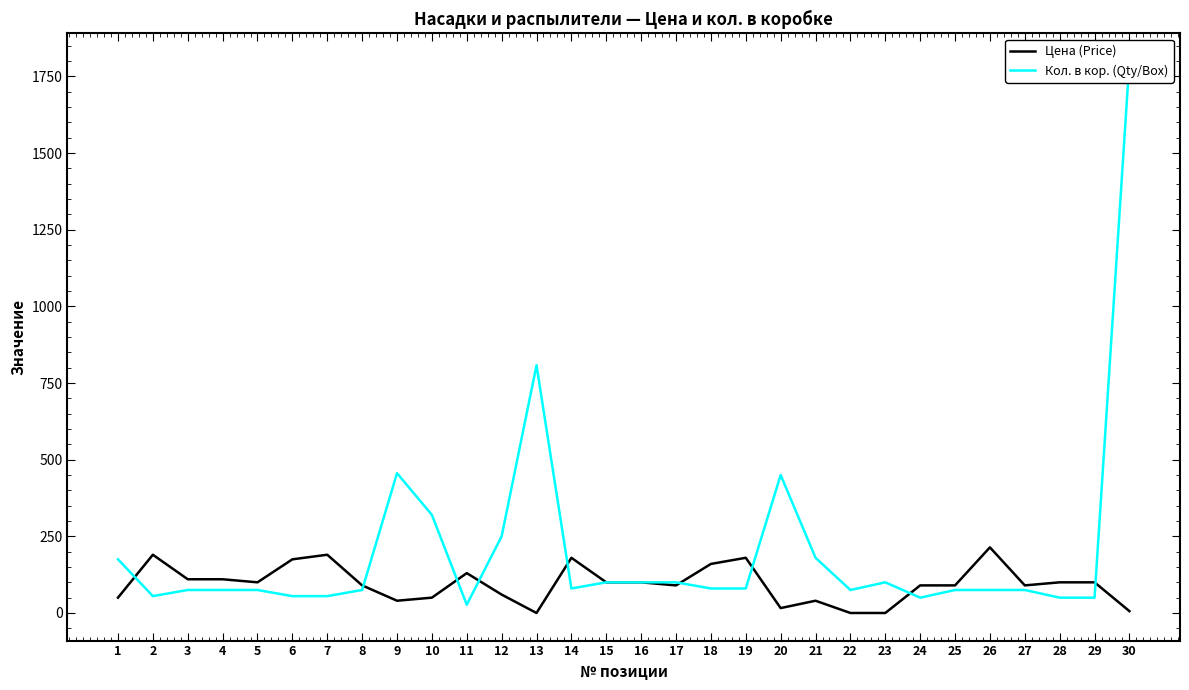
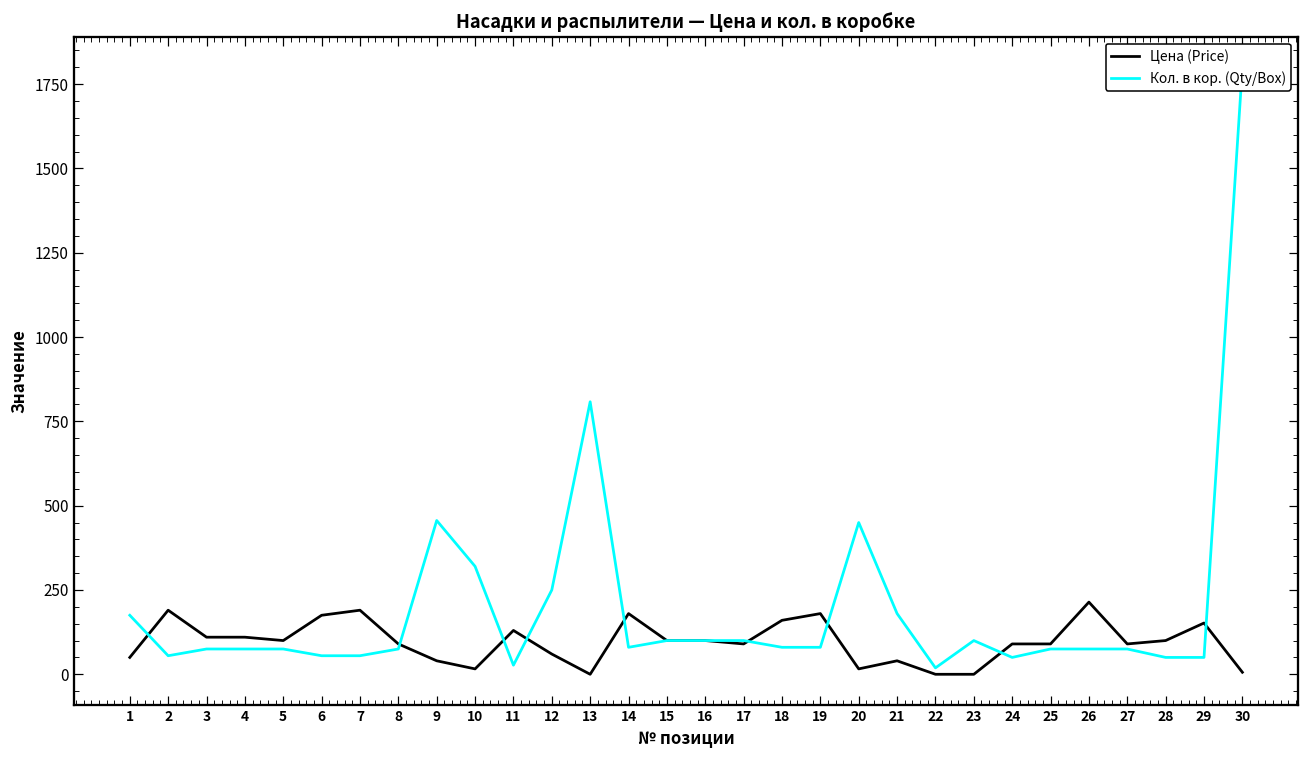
  {
    "Цена (Price)": {
      "1": 50,
      "2": 190,
      "3": 110,
      "4": 110,
      "5": 100,
      "6": 180,
      "7": 190,
      "8": 90,
      "9": 40,
-     "10": 50,
+     "10": 20,
      "11": 130,
      "12": 60,
      "13": 0,
      "14": 180,
      "17": 90,
      "18": 160,
      "19": 180,
      "20": 20,
      "21": 40,
      "22": 0,
      "23": 0,
      "24": 90,
      "25": 90,
      "26": 210,
      "27": 90,
      "28": 100,
-     "29": 100,
+     "29": 150,
      "30": 10
    },
    "Кол. в кор. (Qty/Box)": {
      "1": 180,
      "2": 60,
      "3": 80,
      "4": 80,
      "5": 80,
      "6": 60,
      "7": 60,
      "8": 80,
      "9": 460,
      "10": 320,
      "11": 30,
      "12": 250,
      "13": 810,
      "14": 80,
      "17": 100,
      "18": 80,
      "19": 80,
      "20": 450,
      "21": 180,
-     "22": 80,
+     "22": 20,
      "23": 100,
      "24": 50,
      "25": 80,
      "26": 80,
      "27": 80,
      "28": 50,
      "29": 50
    }
  }
